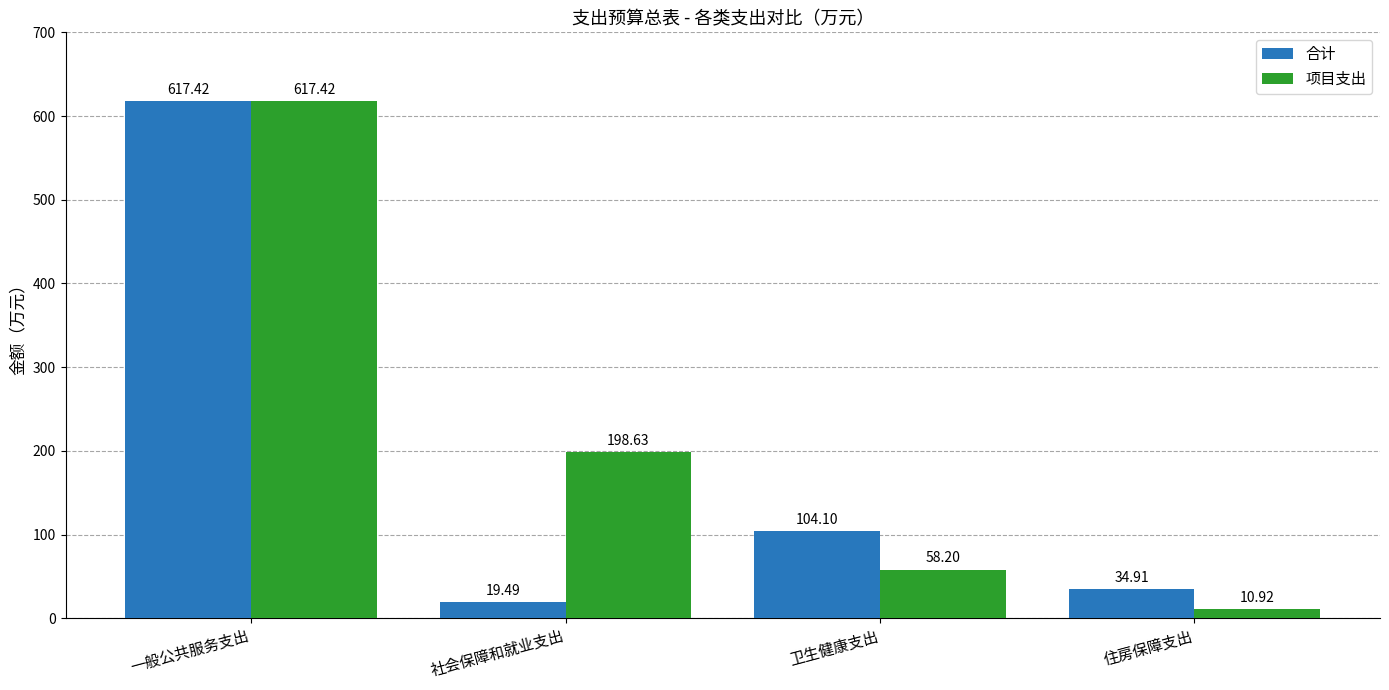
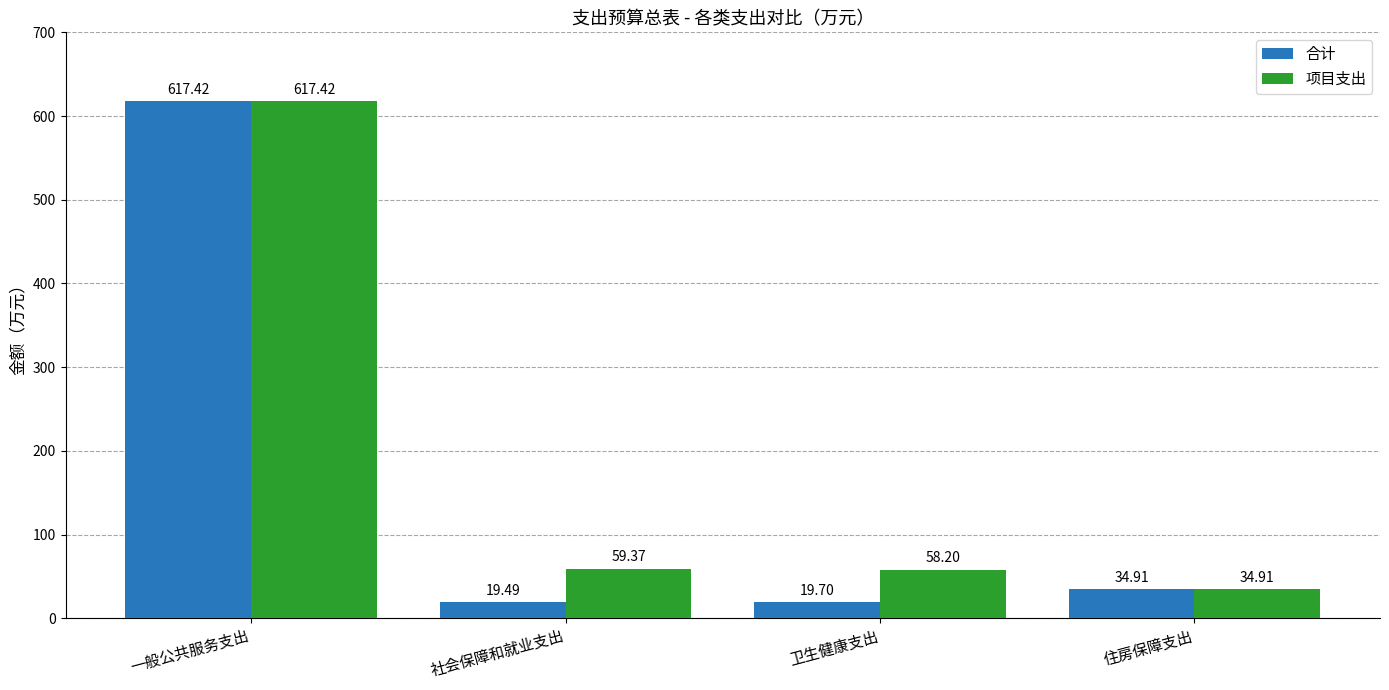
  {
    "合计": {
      "一般公共服务支出": 617.42,
      "社会保障和就业支出": 19.49,
-     "卫生健康支出": 104.10,
+     "卫生健康支出": 19.70,
      "住房保障支出": 34.91
    },
    "项目支出": {
      "一般公共服务支出": 617.42,
-     "社会保障和就业支出": 198.63,
+     "社会保障和就业支出": 59.37,
      "卫生健康支出": 58.20,
-     "住房保障支出": 10.92
+     "住房保障支出": 34.91
    }
  }
